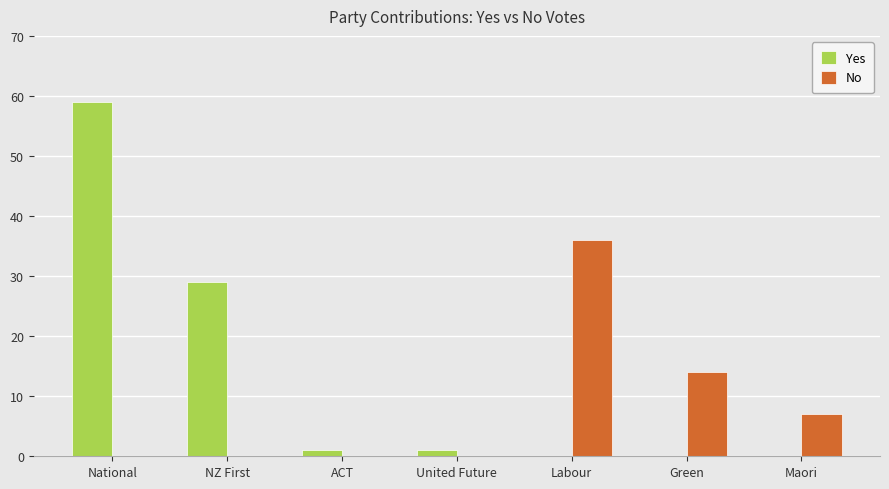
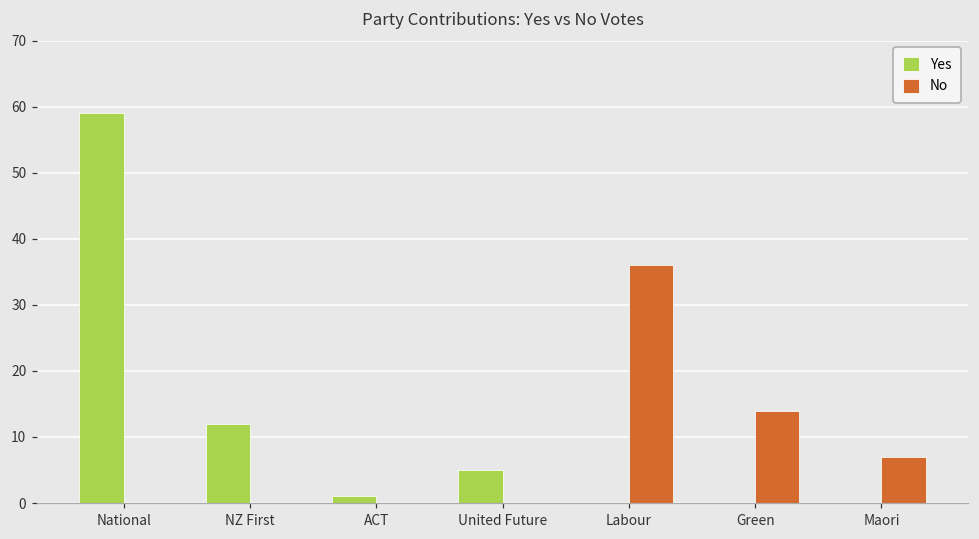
  {
    "Yes": {
      "National": 59,
-     "NZ First": 29,
+     "NZ First": 12,
      "ACT": 1,
-     "United Future": 1,
+     "United Future": 5,
      "Labour": 0,
      "Green": 0,
      "Maori": 0
    },
    "No": {
      "National": 0,
      "NZ First": 0,
      "ACT": 0,
      "United Future": 0,
      "Labour": 36,
      "Green": 14,
      "Maori": 7
    }
  }
